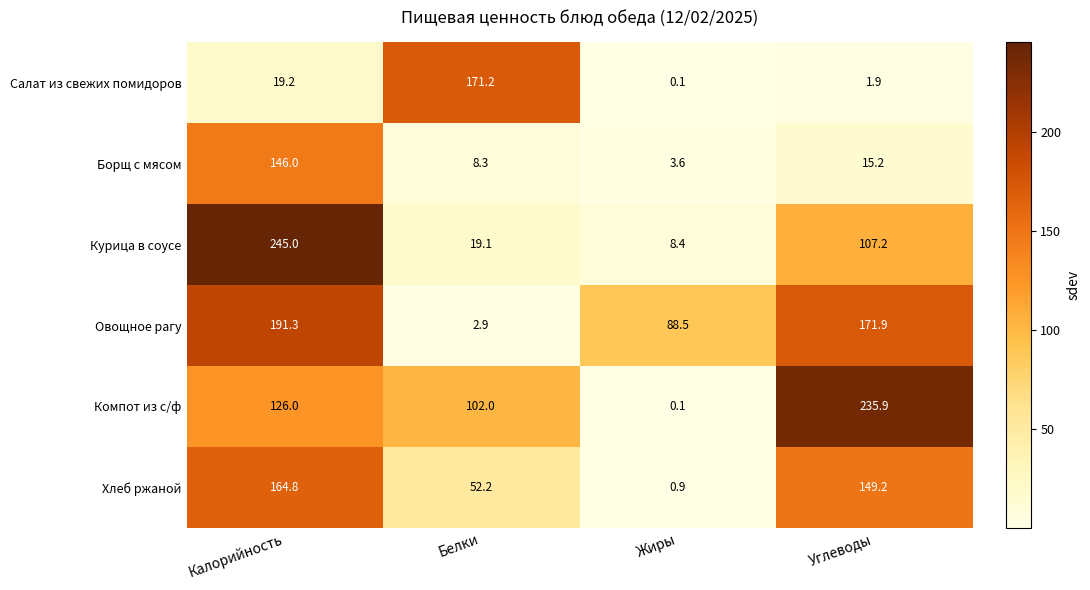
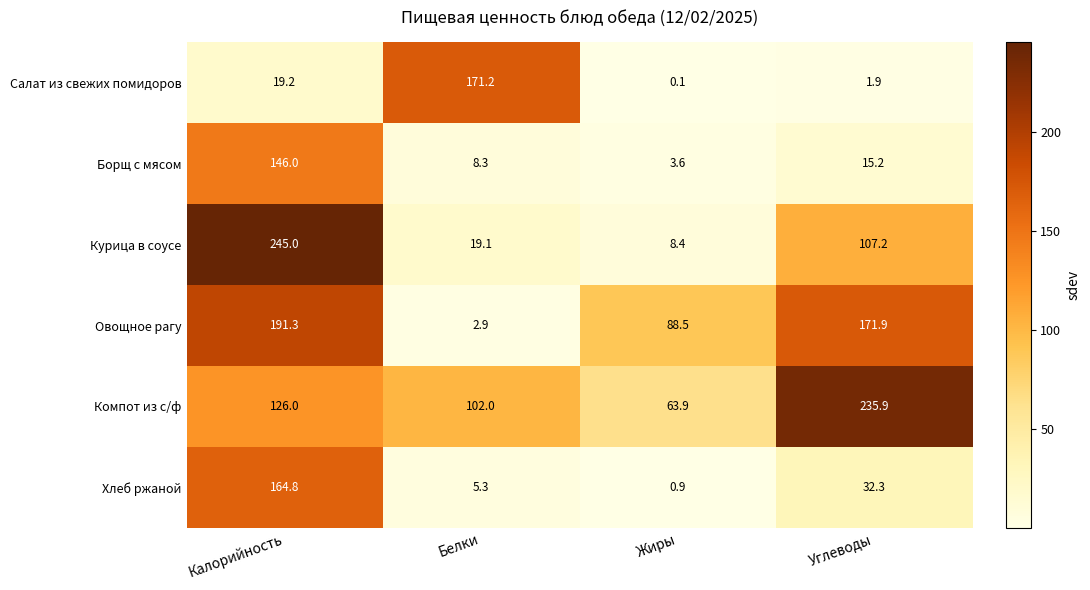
  {
    "Салат из свежих помидоров": {
      "Калорийность": 19.2,
      "Белки": 171.2,
      "Жиры": 0.1,
      "Углеводы": 1.9
    },
    "Борщ с мясом": {
      "Калорийность": 146.0,
      "Белки": 8.3,
      "Жиры": 3.6,
      "Углеводы": 15.2
    },
    "Курица в соусе": {
      "Калорийность": 245.0,
      "Белки": 19.1,
      "Жиры": 8.4,
      "Углеводы": 107.2
    },
    "Овощное рагу": {
      "Калорийность": 191.3,
      "Белки": 2.9,
      "Жиры": 88.5,
      "Углеводы": 171.9
    },
    "Компот из с/ф": {
      "Калорийность": 126.0,
      "Белки": 102.0,
-     "Жиры": 0.1,
+     "Жиры": 63.9,
      "Углеводы": 235.9
    },
    "Хлеб ржаной": {
      "Калорийность": 164.8,
-     "Белки": 52.2,
+     "Белки": 5.3,
      "Жиры": 0.9,
-     "Углеводы": 149.2
+     "Углеводы": 32.3
    }
  }
